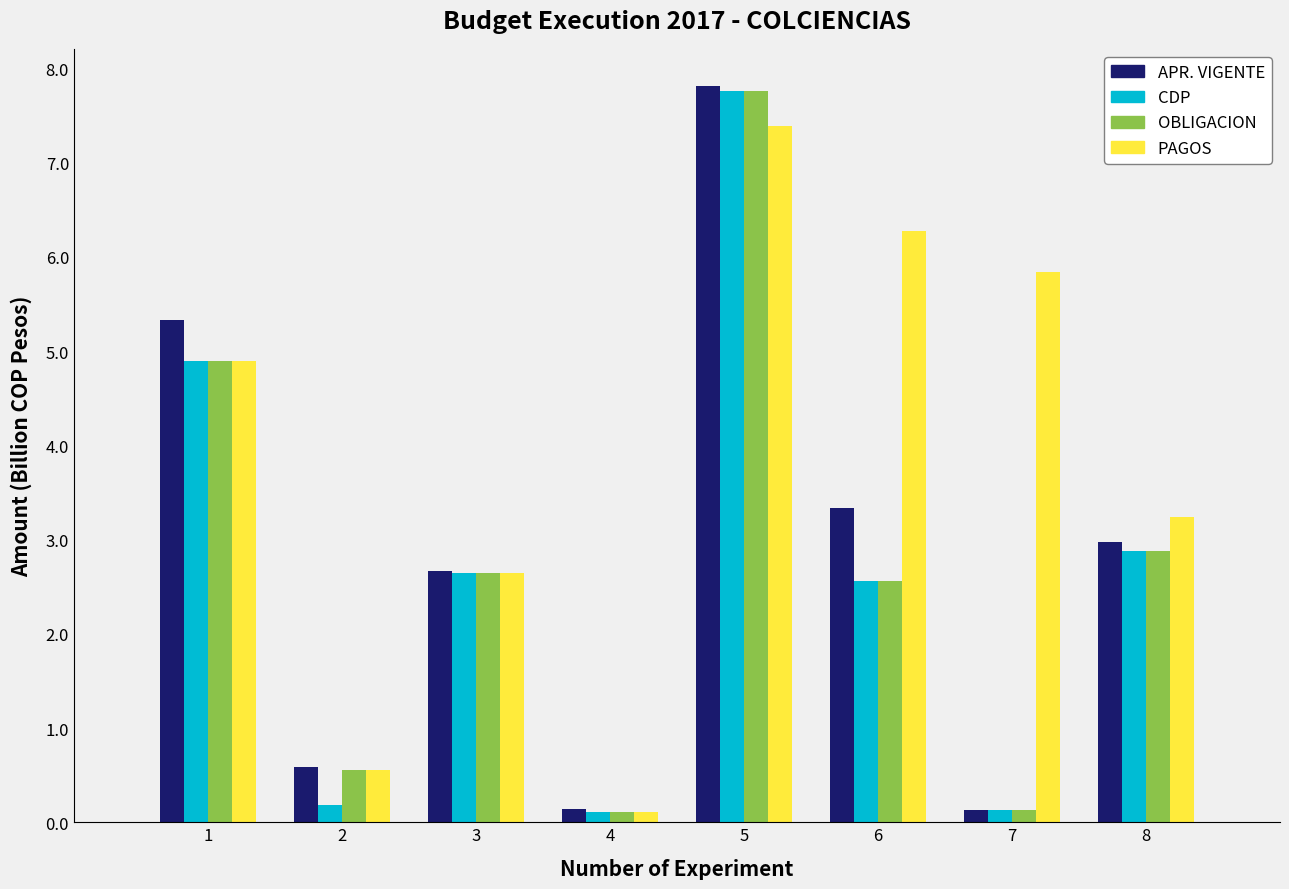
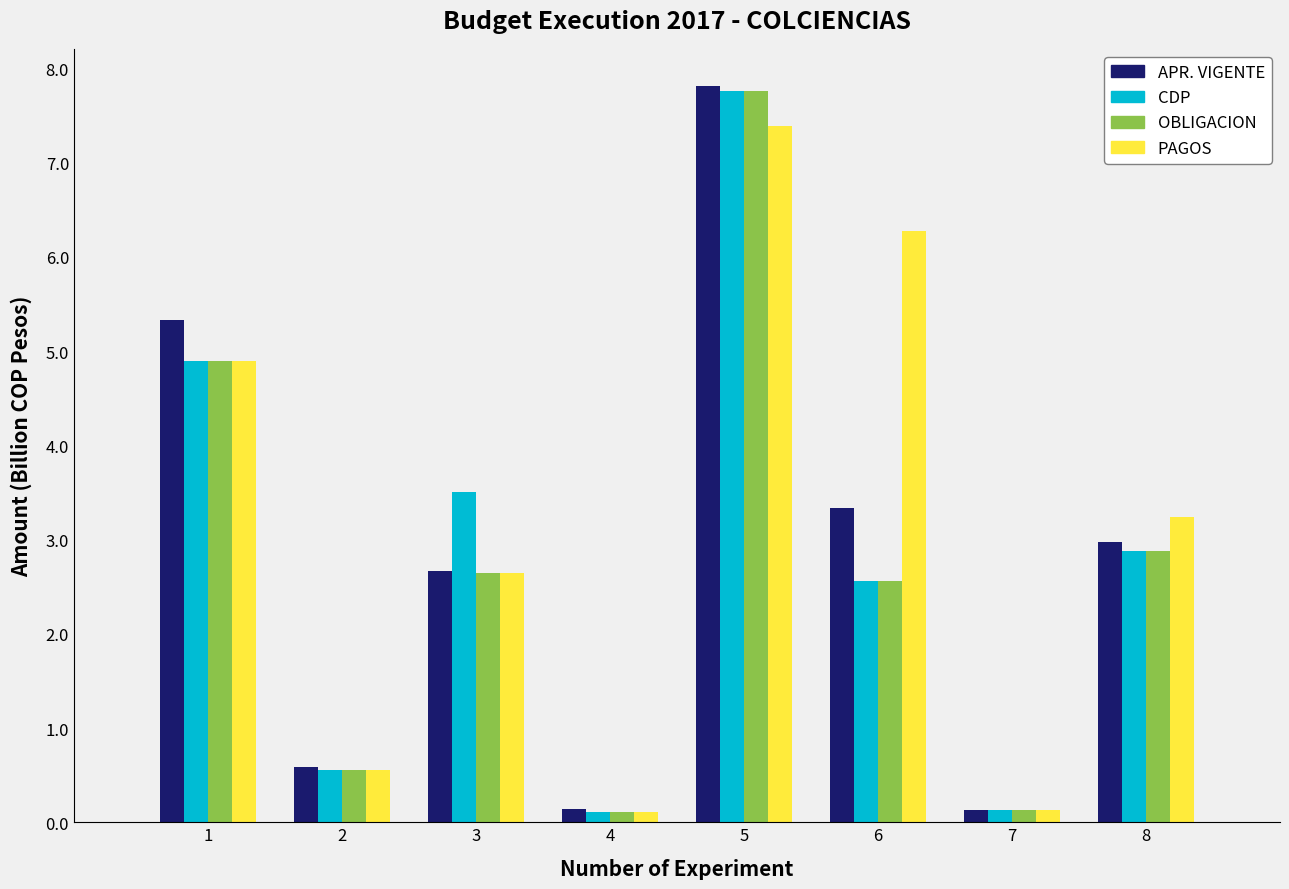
  {
    "APR. VIGENTE": {
      "1": 5.3,
      "2": 0.6,
      "3": 2.7,
      "4": 0.1,
      "5": 7.8,
      "6": 3.3,
      "7": 0.1,
      "8": 3.0
    },
    "CDP": {
      "1": 4.9,
-     "2": 0.2,
-     "3": 2.6,
+     "2": 0.6,
+     "3": 3.5,
      "4": 0.1,
      "5": 7.8,
      "6": 2.6,
      "7": 0.1,
      "8": 2.9
    },
    "OBLIGACION": {
      "1": 4.9,
      "2": 0.6,
      "3": 2.6,
      "4": 0.1,
      "5": 7.8,
      "6": 2.6,
      "7": 0.1,
      "8": 2.9
    },
    "PAGOS": {
      "1": 4.9,
      "2": 0.6,
      "3": 2.6,
      "4": 0.1,
      "5": 7.4,
      "6": 6.3,
-     "7": 5.8,
+     "7": 0.1,
      "8": 3.2
    }
  }
